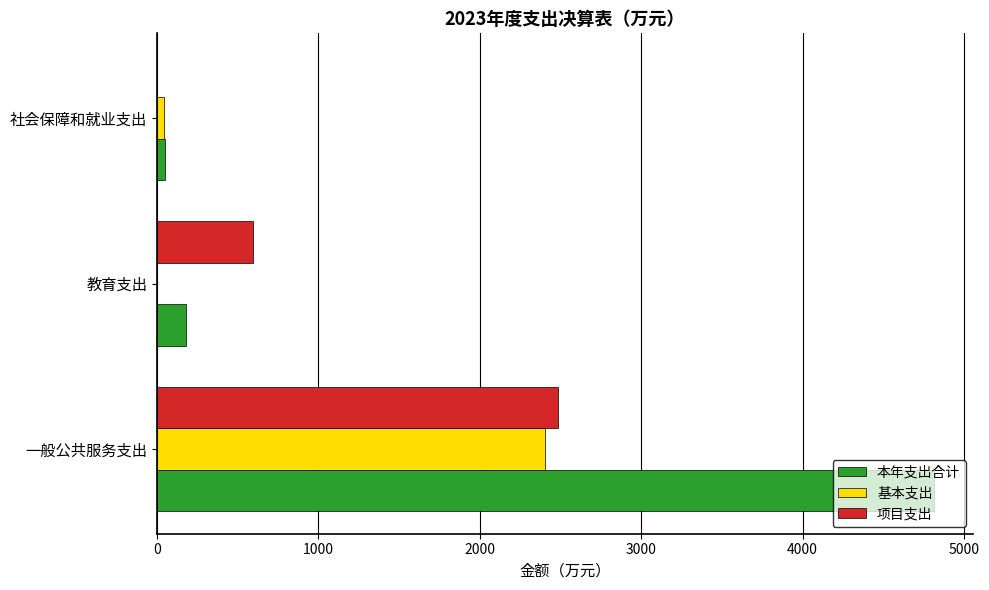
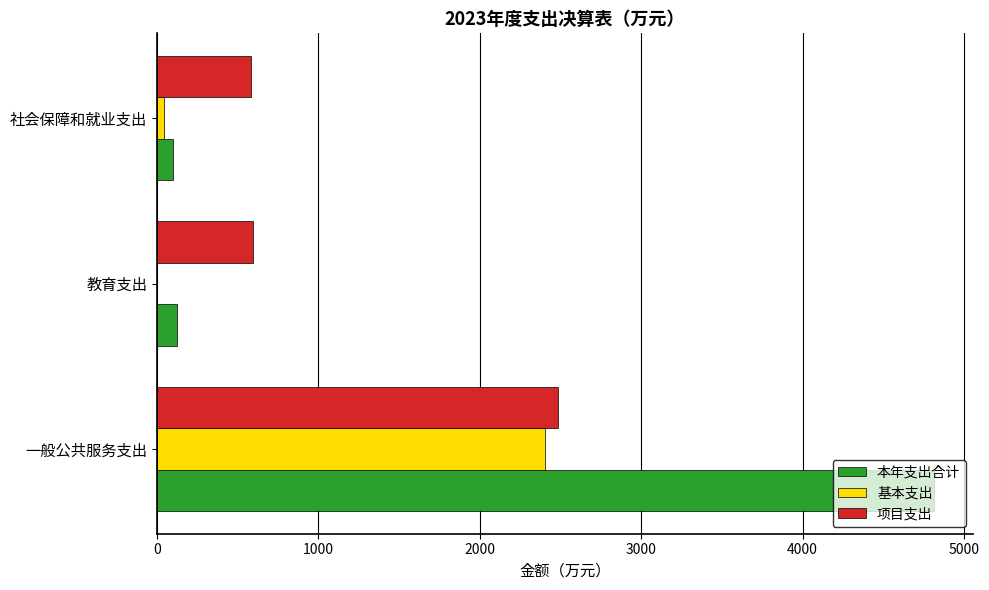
  {
    "本年支出合计": {
-     "社会保障和就业支出": 50,
-     "教育支出": 180
+     "社会保障和就业支出": 100,
+     "教育支出": 120
    },
    "基本支出": {
      "社会保障和就业支出": 40,
      "教育支出": 0,
      "一般公共服务支出": 2400
    },
    "项目支出": {
-     "社会保障和就业支出": 0,
+     "社会保障和就业支出": 580,
      "教育支出": 600,
      "一般公共服务支出": 2490
    }
  }
